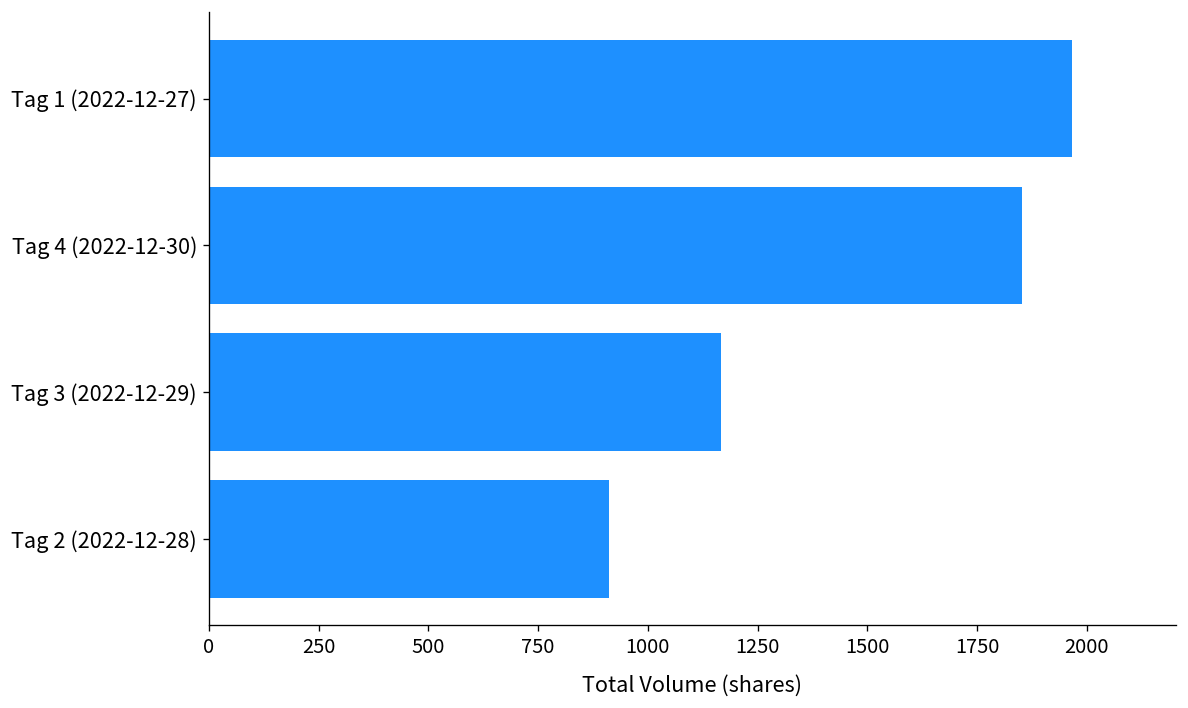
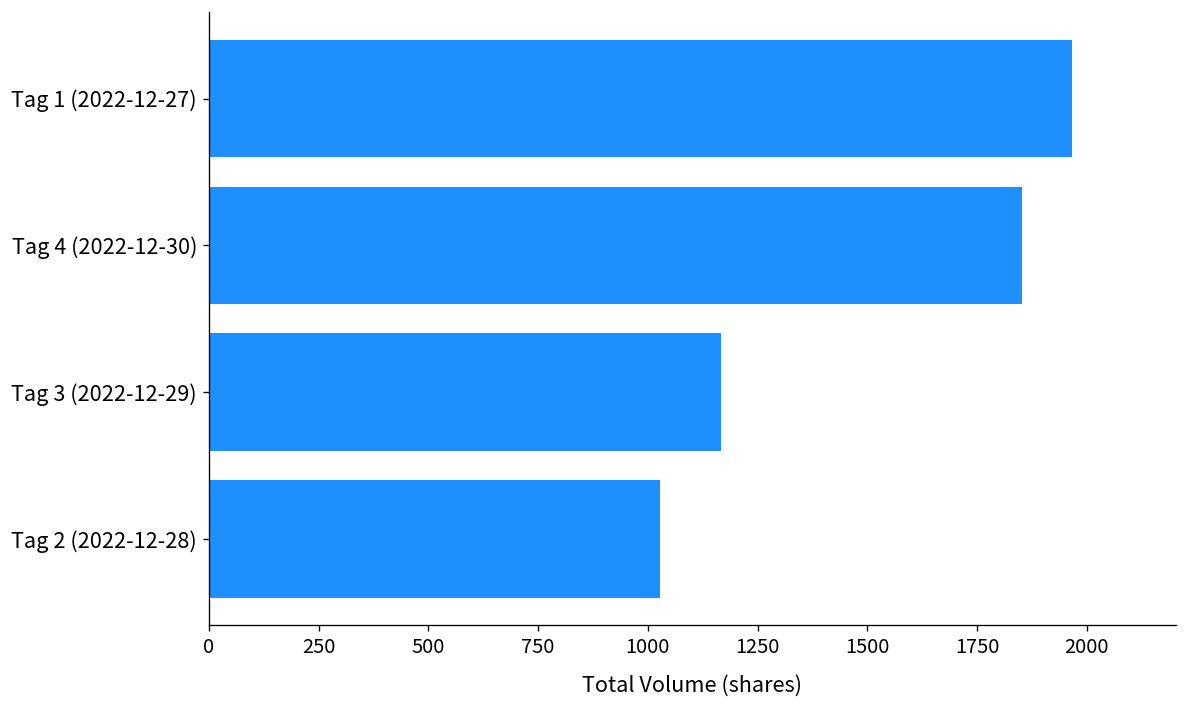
  {
    "Tag 1 (2022-12-27)": 1970,
    "Tag 4 (2022-12-30)": 1850,
    "Tag 3 (2022-12-29)": 1170,
-   "Tag 2 (2022-12-28)": 910
+   "Tag 2 (2022-12-28)": 1030
  }
